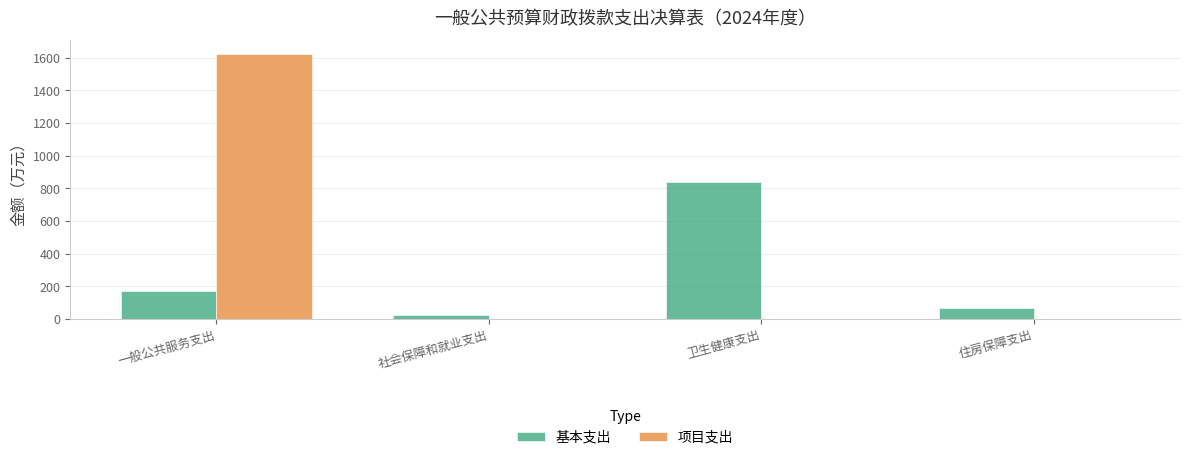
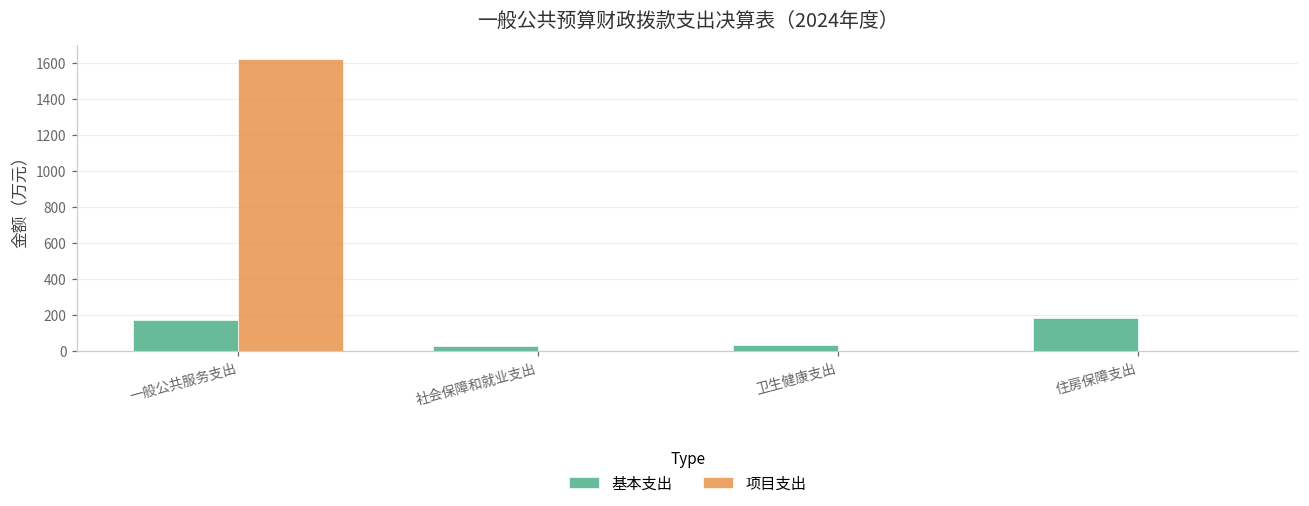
  {
    "基本支出": {
      "一般公共服务支出": 170,
      "社会保障和就业支出": 30,
-     "卫生健康支出": 840,
-     "住房保障支出": 60
+     "卫生健康支出": 30,
+     "住房保障支出": 190
    },
    "项目支出": {
      "一般公共服务支出": 1620,
      "社会保障和就业支出": 0,
      "卫生健康支出": 0,
      "住房保障支出": 0
    }
  }
